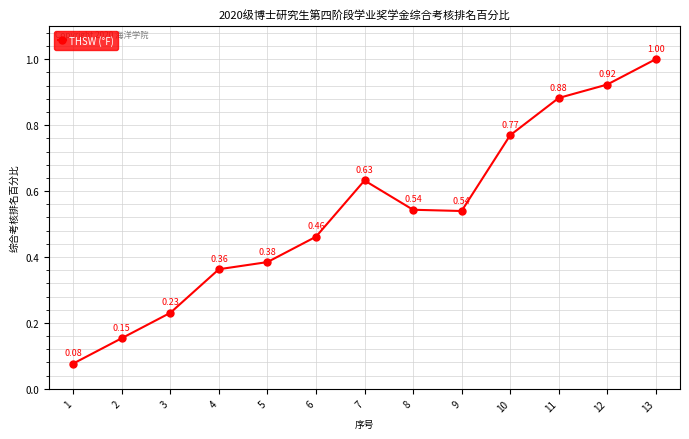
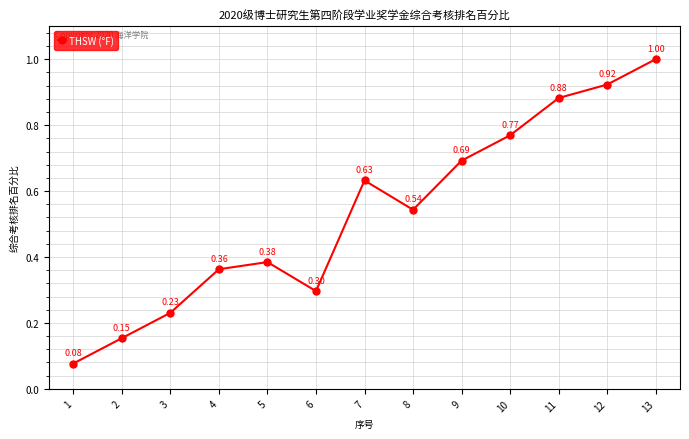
  {
    "1": 0.08,
    "2": 0.15,
    "3": 0.23,
    "4": 0.36,
    "5": 0.38,
-   "6": 0.46,
+   "6": 0.30,
    "7": 0.63,
    "8": 0.54,
-   "9": 0.54,
+   "9": 0.69,
    "10": 0.77,
    "11": 0.88,
    "12": 0.92,
    "13": 1.00
  }
